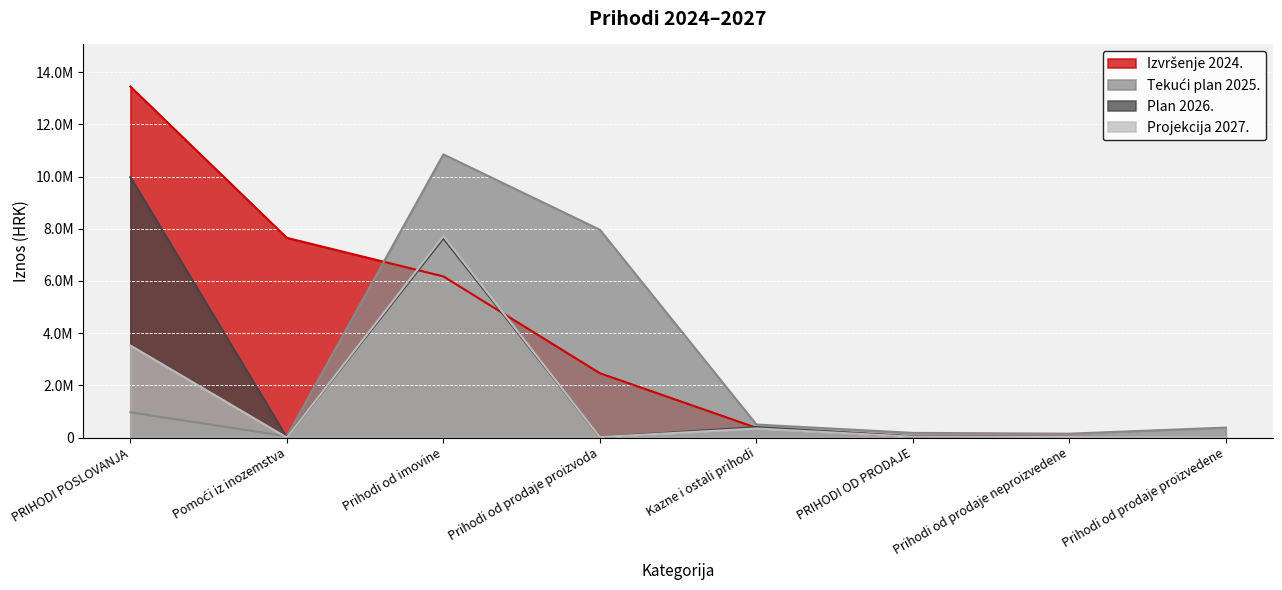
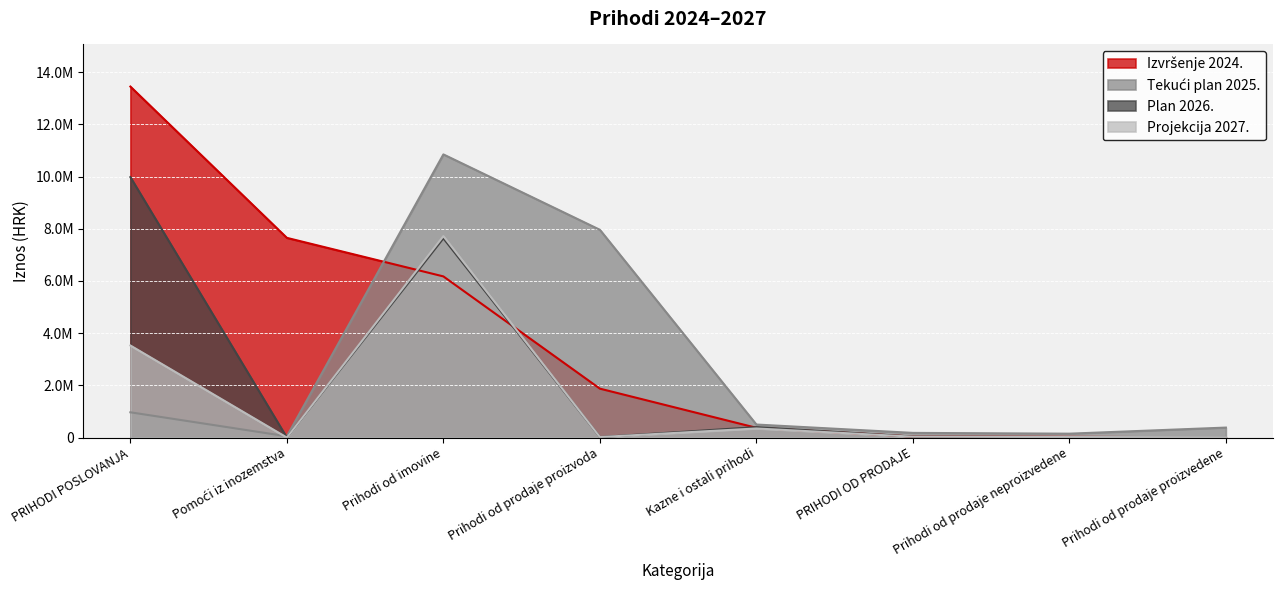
  {
    "Izvršenje 2024.": {
      "PRIHODI POSLOVANJA": 13400000,
      "Pomoći iz inozemstva": 7600000,
      "Prihodi od imovine": 6200000,
-     "Prihodi od prodaje proizvoda": 2500000
+     "Prihodi od prodaje proizvoda": 1900000
    },
    "Tekući plan 2025.": {
      "PRIHODI POSLOVANJA": 1000000,
      "Prihodi od imovine": 10800000,
      "Prihodi od prodaje proizvoda": 8000000,
      "Kazne i ostali prihodi": 500000,
      "PRIHODI OD PRODAJE": 200000,
      "Prihodi od prodaje neproizvedene": 200000,
      "Prihodi od prodaje proizvedene": 400000
    },
    "Plan 2026.": {
      "PRIHODI POSLOVANJA": 10000000
    },
    "Projekcija 2027.": {
      "PRIHODI POSLOVANJA": 3500000
    }
  }
